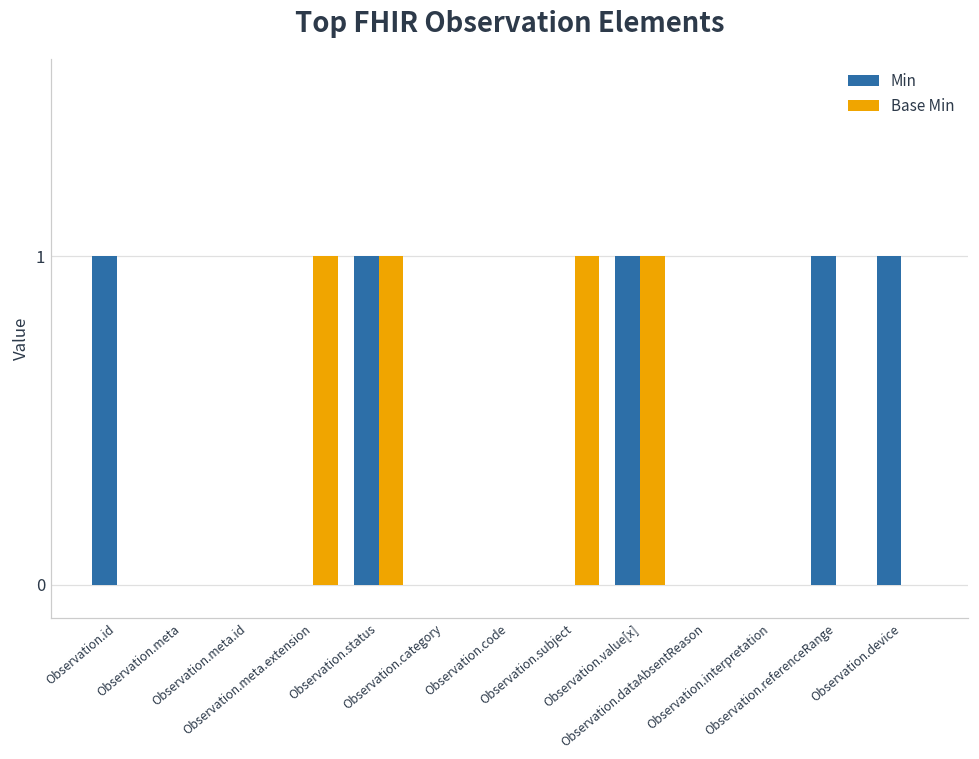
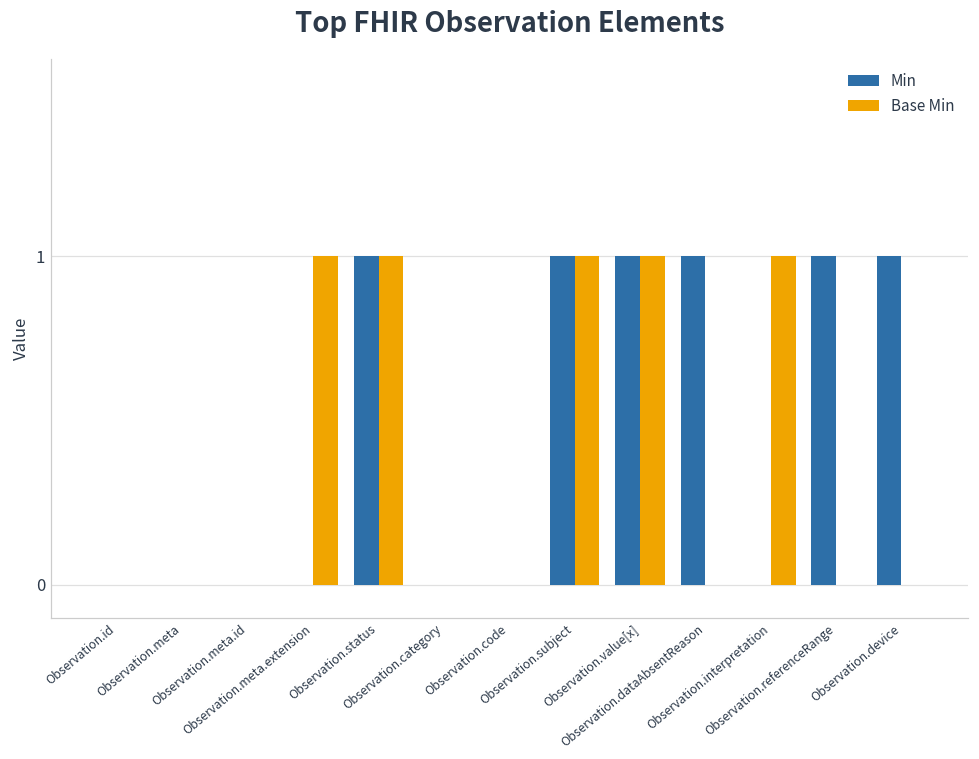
  {
    "Min": {
-     "Observation.id": 1,
+     "Observation.id": 0,
      "Observation.meta": 0,
      "Observation.meta.id": 0,
      "Observation.meta.extension": 0,
      "Observation.status": 1,
      "Observation.category": 0,
      "Observation.code": 0,
-     "Observation.subject": 0,
+     "Observation.subject": 1,
      "Observation.value[x]": 1,
-     "Observation.dataAbsentReason": 0,
+     "Observation.dataAbsentReason": 1,
      "Observation.interpretation": 0,
      "Observation.referenceRange": 1,
      "Observation.device": 1
    },
    "Base Min": {
      "Observation.id": 0,
      "Observation.meta": 0,
      "Observation.meta.id": 0,
      "Observation.meta.extension": 1,
      "Observation.status": 1,
      "Observation.category": 0,
      "Observation.code": 0,
      "Observation.subject": 1,
      "Observation.value[x]": 1,
      "Observation.dataAbsentReason": 0,
-     "Observation.interpretation": 0,
+     "Observation.interpretation": 1,
      "Observation.referenceRange": 0,
      "Observation.device": 0
    }
  }
